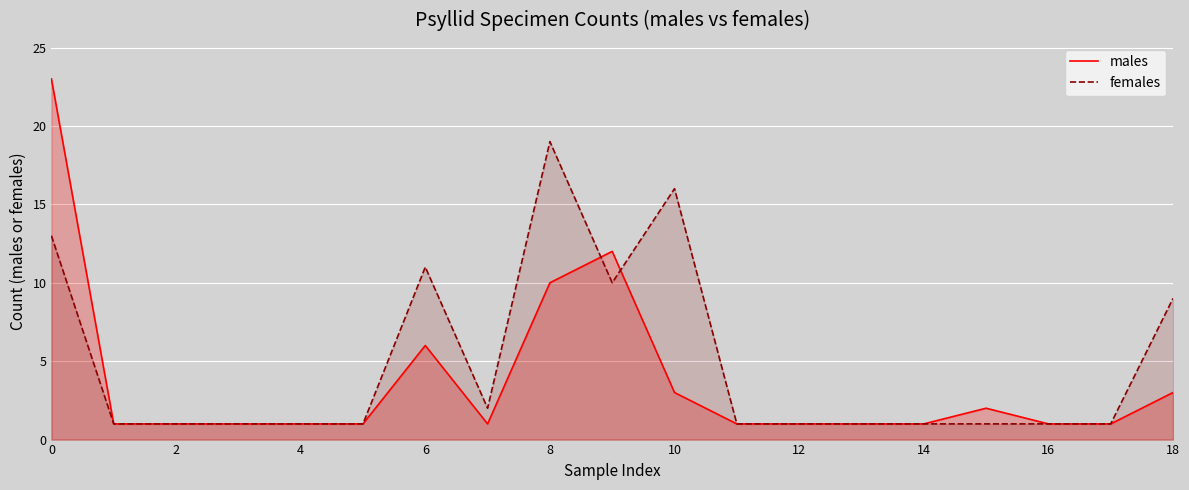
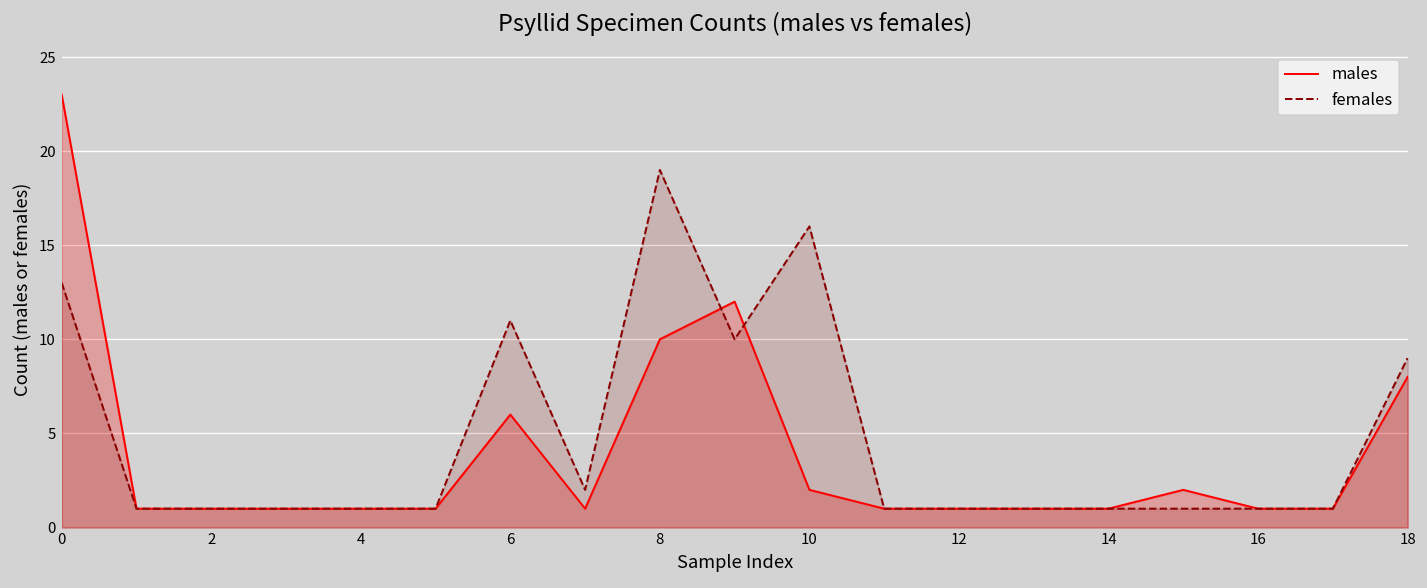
  {
    "males": {
      "0": 23,
      "6": 6,
      "8": 10,
-     "10": 3,
-     "18": 3
+     "10": 2,
+     "18": 8
    },
    "females": {
      "0": 13,
      "6": 11,
      "8": 19,
      "10": 16,
      "18": 9
    }
  }
